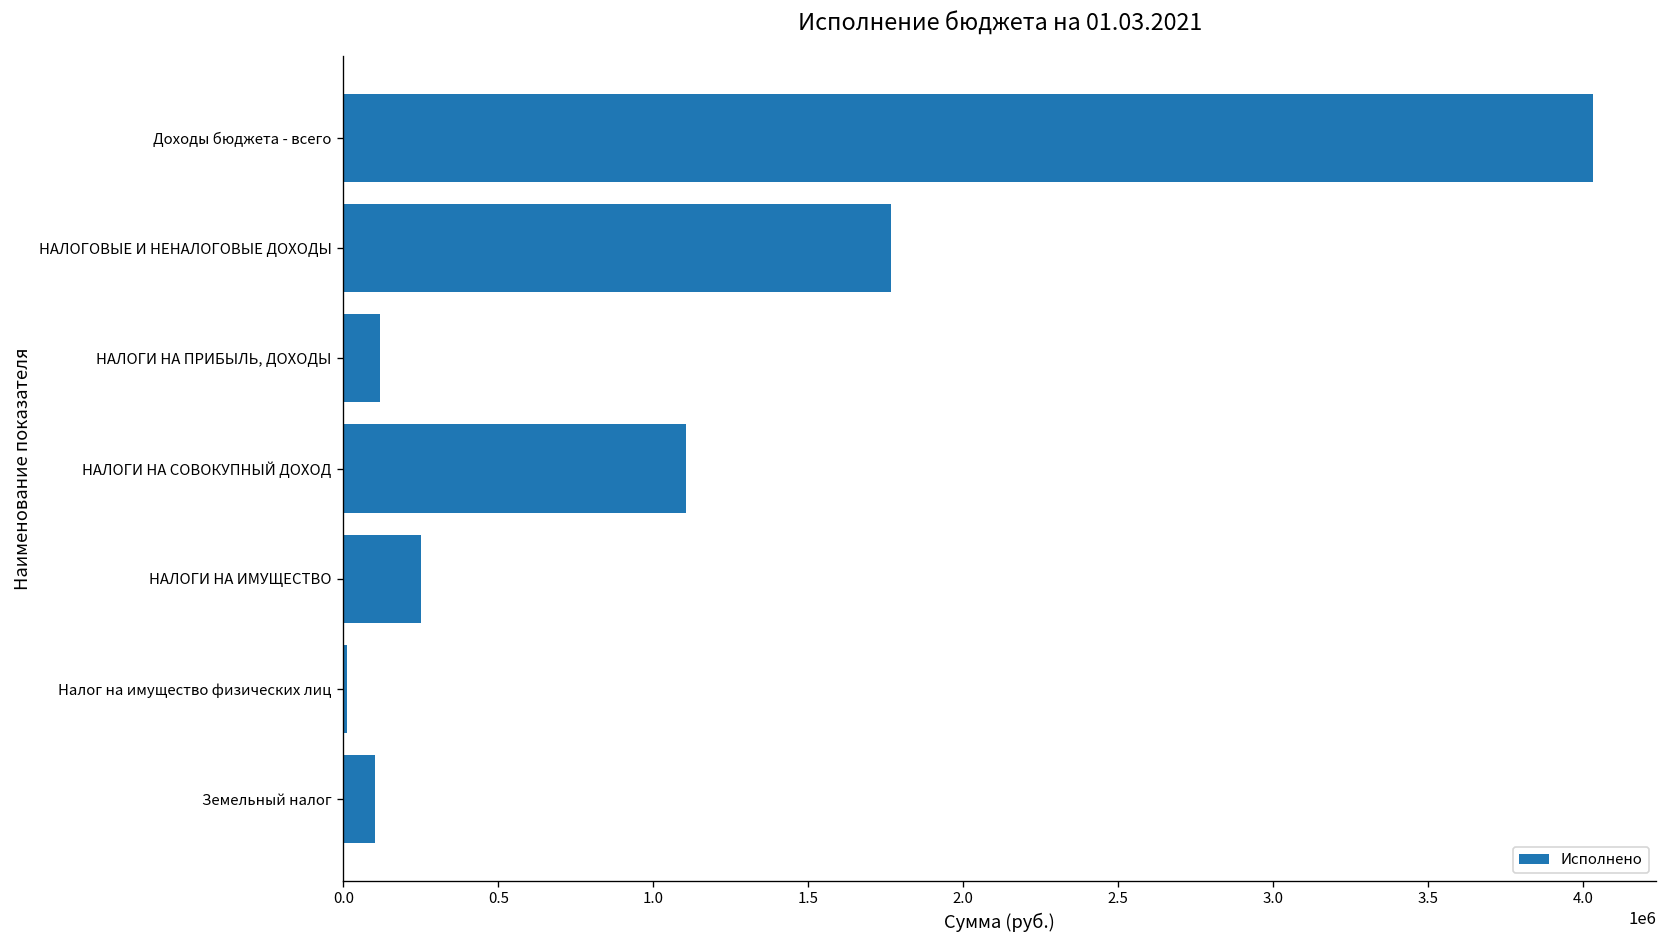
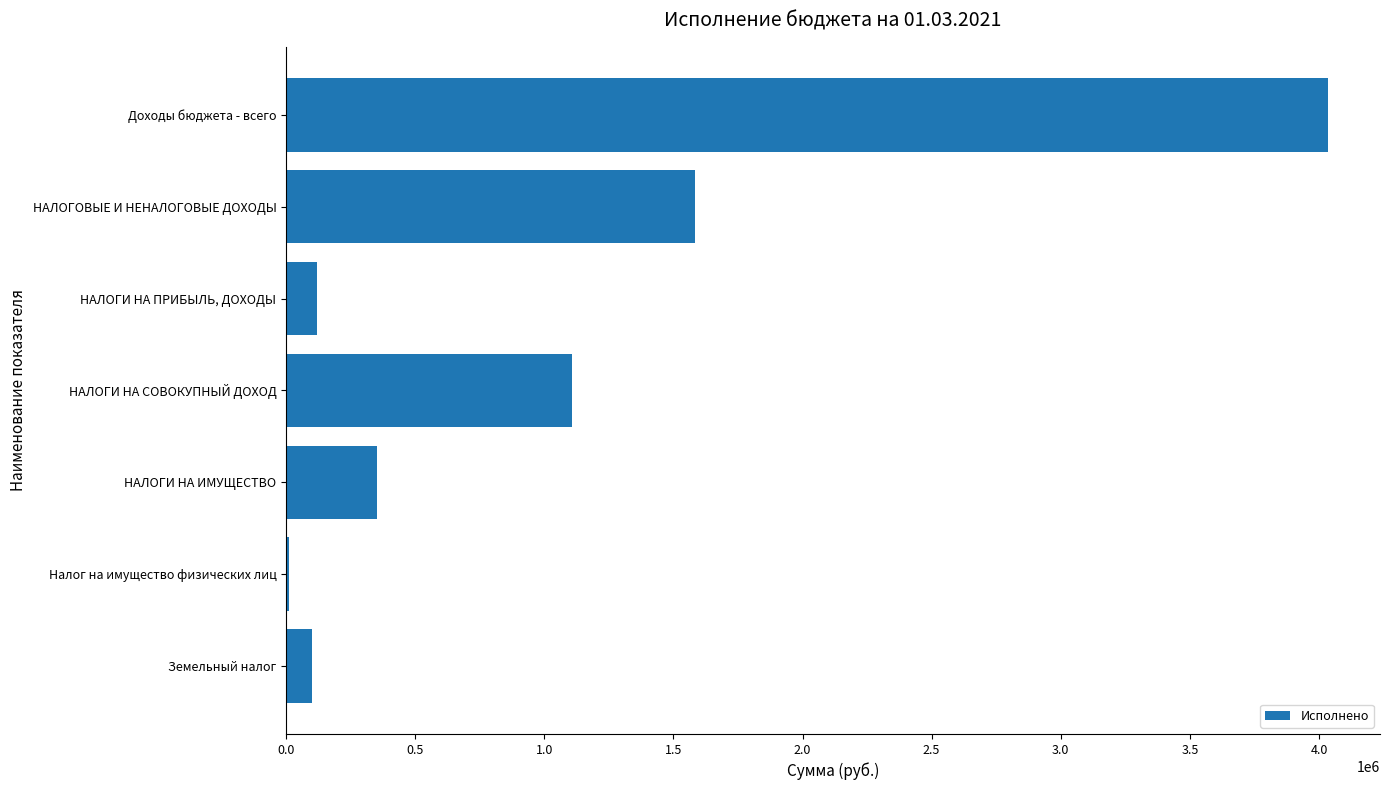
  {
    "Доходы бюджета - всего": 4030000,
-   "НАЛОГОВЫЕ И НЕНАЛОГОВЫЕ ДОХОДЫ": 1770000,
+   "НАЛОГОВЫЕ И НЕНАЛОГОВЫЕ ДОХОДЫ": 1580000,
    "НАЛОГИ НА ПРИБЫЛЬ, ДОХОДЫ": 120000,
    "НАЛОГИ НА СОВОКУПНЫЙ ДОХОД": 1110000,
-   "НАЛОГИ НА ИМУЩЕСТВО": 250000,
+   "НАЛОГИ НА ИМУЩЕСТВО": 350000,
    "Налог на имущество физических лиц": 10000,
    "Земельный налог": 100000
  }
